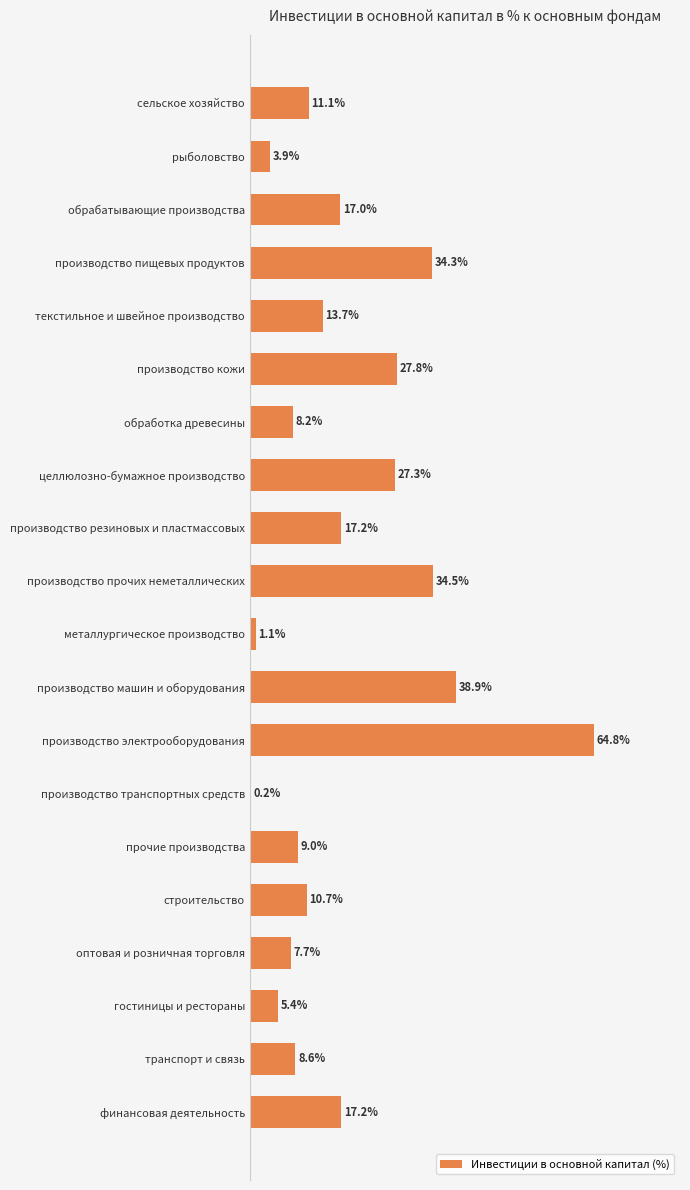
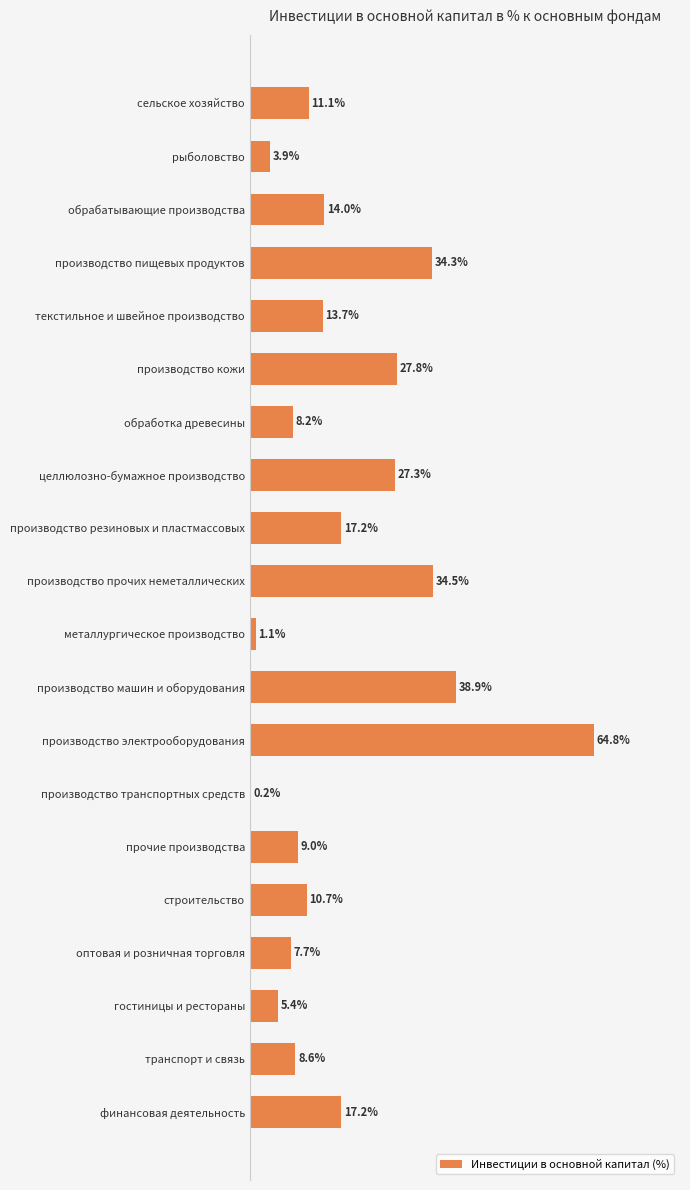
  {
    "сельское хозяйство": "11.1%",
    "рыболовство": "3.9%",
-   "обрабатывающие производства": "17.0%",
+   "обрабатывающие производства": "14.0%",
    "производство пищевых продуктов": "34.3%",
    "текстильное и швейное производство": "13.7%",
    "производство кожи": "27.8%",
    "обработка древесины": "8.2%",
    "целлюлозно-бумажное производство": "27.3%",
    "производство резиновых и пластмассовых": "17.2%",
    "производство прочих неметаллических": "34.5%",
    "металлургическое производство": "1.1%",
    "производство машин и оборудования": "38.9%",
    "производство электрооборудования": "64.8%",
    "производство транспортных средств": "0.2%",
    "прочие производства": "9.0%",
    "строительство": "10.7%",
    "оптовая и розничная торговля": "7.7%",
    "гостиницы и рестораны": "5.4%",
    "транспорт и связь": "8.6%",
    "финансовая деятельность": "17.2%"
  }
